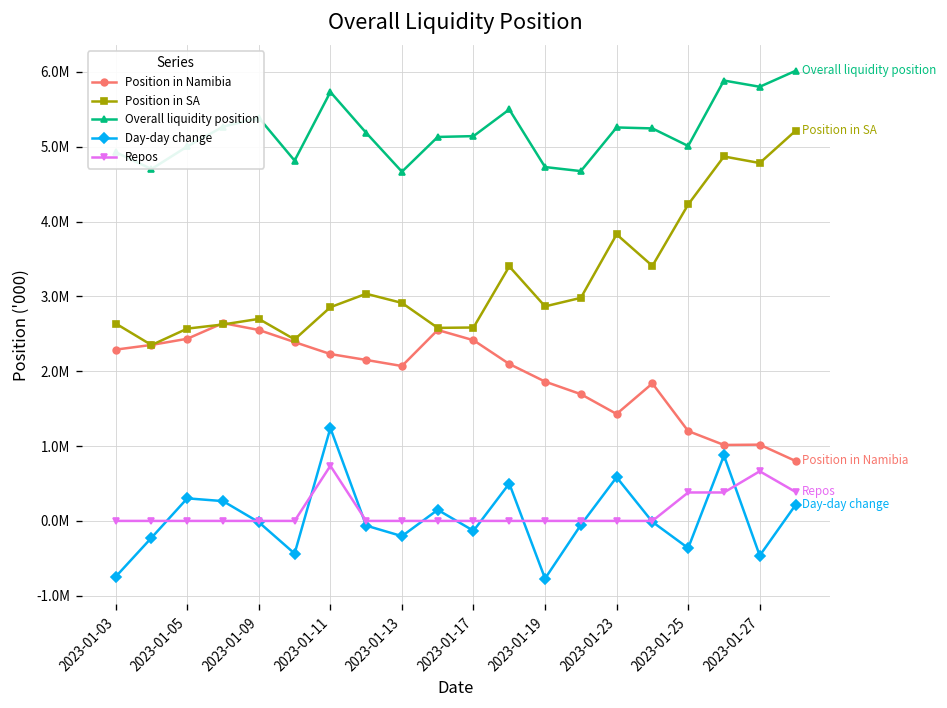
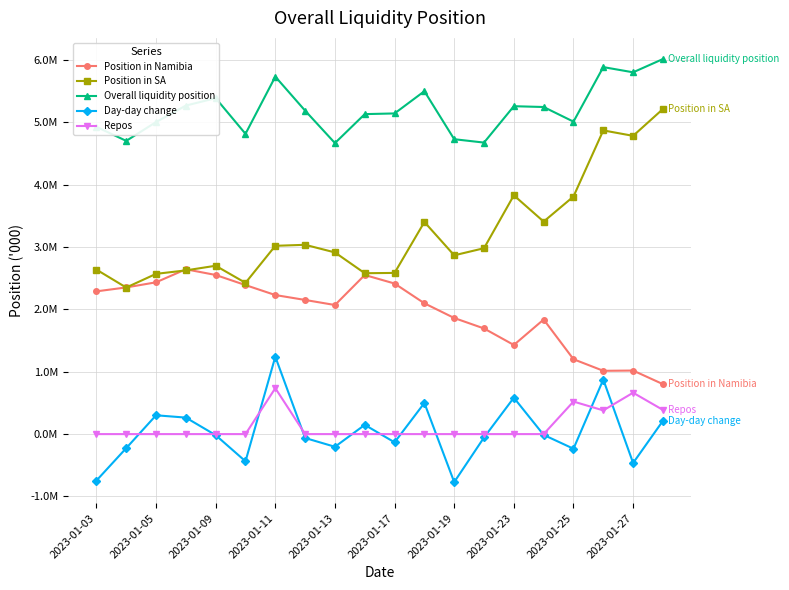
  {
    "Position in Namibia": {
      "2023-01-03": 2300000,
      "2023-01-05": 2400000,
      "2023-01-09": 2600000,
      "2023-01-11": 2200000,
      "2023-01-13": 2100000,
      "2023-01-17": 2400000,
      "2023-01-19": 1900000,
      "2023-01-23": 1400000,
      "2023-01-25": 1200000,
      "2023-01-27": 1000000
    },
    "Position in SA": {
      "2023-01-03": 2600000,
      "2023-01-05": 2600000,
      "2023-01-09": 2700000,
-     "2023-01-11": 2900000,
+     "2023-01-11": 3000000,
      "2023-01-13": 2900000,
      "2023-01-17": 2600000,
      "2023-01-19": 2900000,
      "2023-01-23": 3800000,
-     "2023-01-25": 4200000,
+     "2023-01-25": 3800000,
      "2023-01-27": 4800000
    },
    "Overall liquidity position": {
      "2023-01-11": 5700000,
      "2023-01-13": 4700000,
      "2023-01-17": 5100000,
      "2023-01-19": 4700000,
      "2023-01-23": 5300000,
      "2023-01-25": 5000000,
      "2023-01-27": 5800000
    },
    "Day-day change": {
      "2023-01-03": -700000,
      "2023-01-05": 300000,
      "2023-01-11": 1200000,
      "2023-01-13": -200000,
      "2023-01-17": -100000,
      "2023-01-19": -800000,
      "2023-01-23": 600000,
-     "2023-01-25": -400000,
+     "2023-01-25": -200000,
      "2023-01-27": -500000
    },
    "Repos": {
      "2023-01-03": 0,
      "2023-01-05": 0,
      "2023-01-11": 700000,
      "2023-01-13": 0,
      "2023-01-17": 0,
      "2023-01-19": 0,
      "2023-01-23": 0,
-     "2023-01-25": 400000,
+     "2023-01-25": 500000,
      "2023-01-27": 700000
    }
  }
